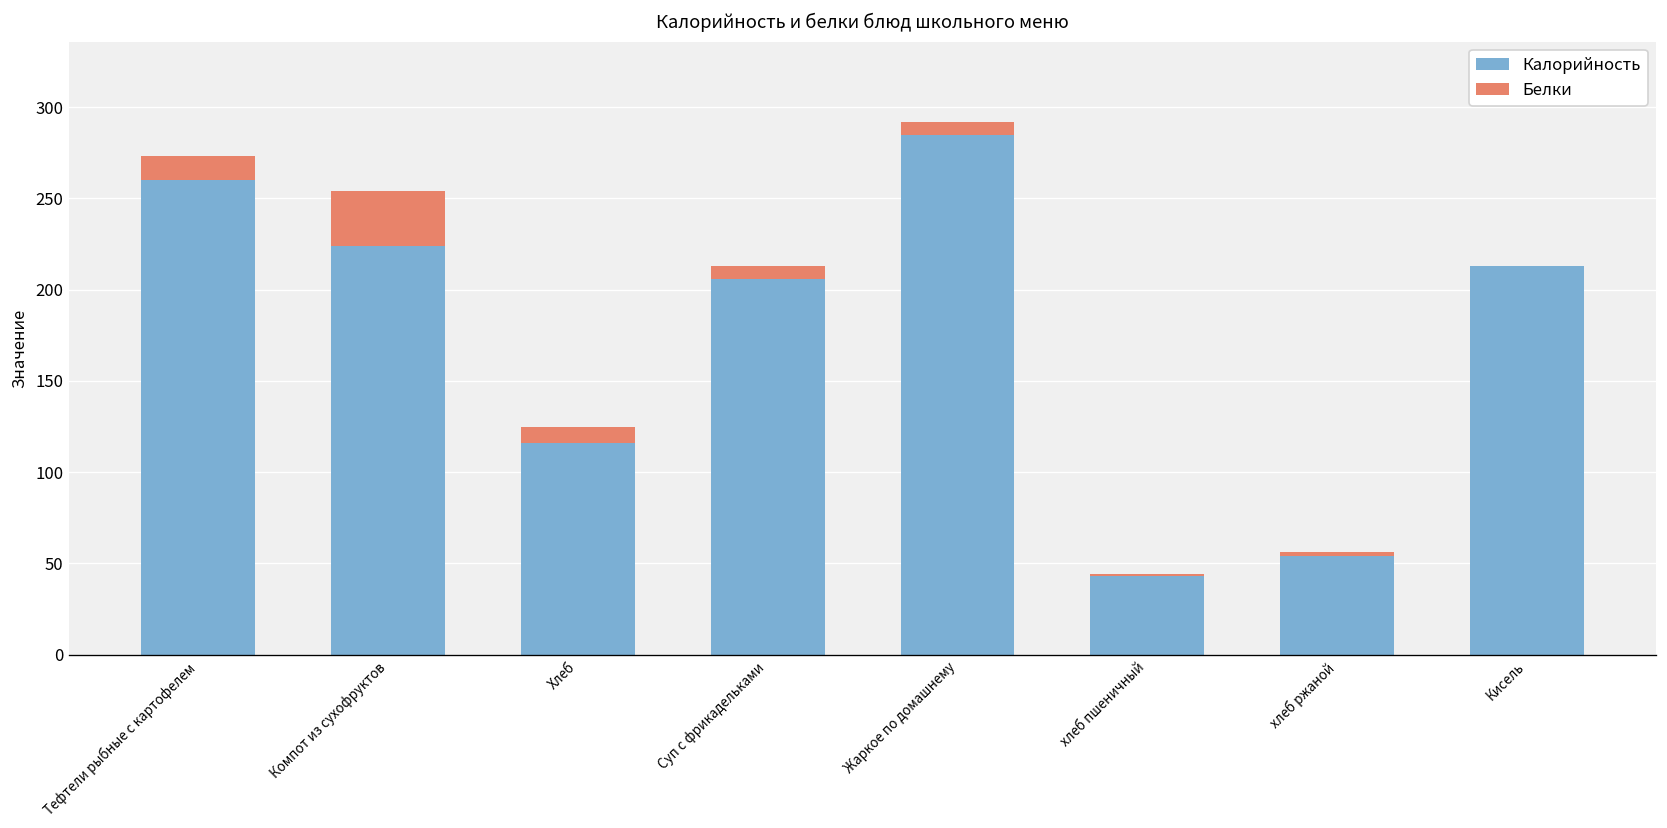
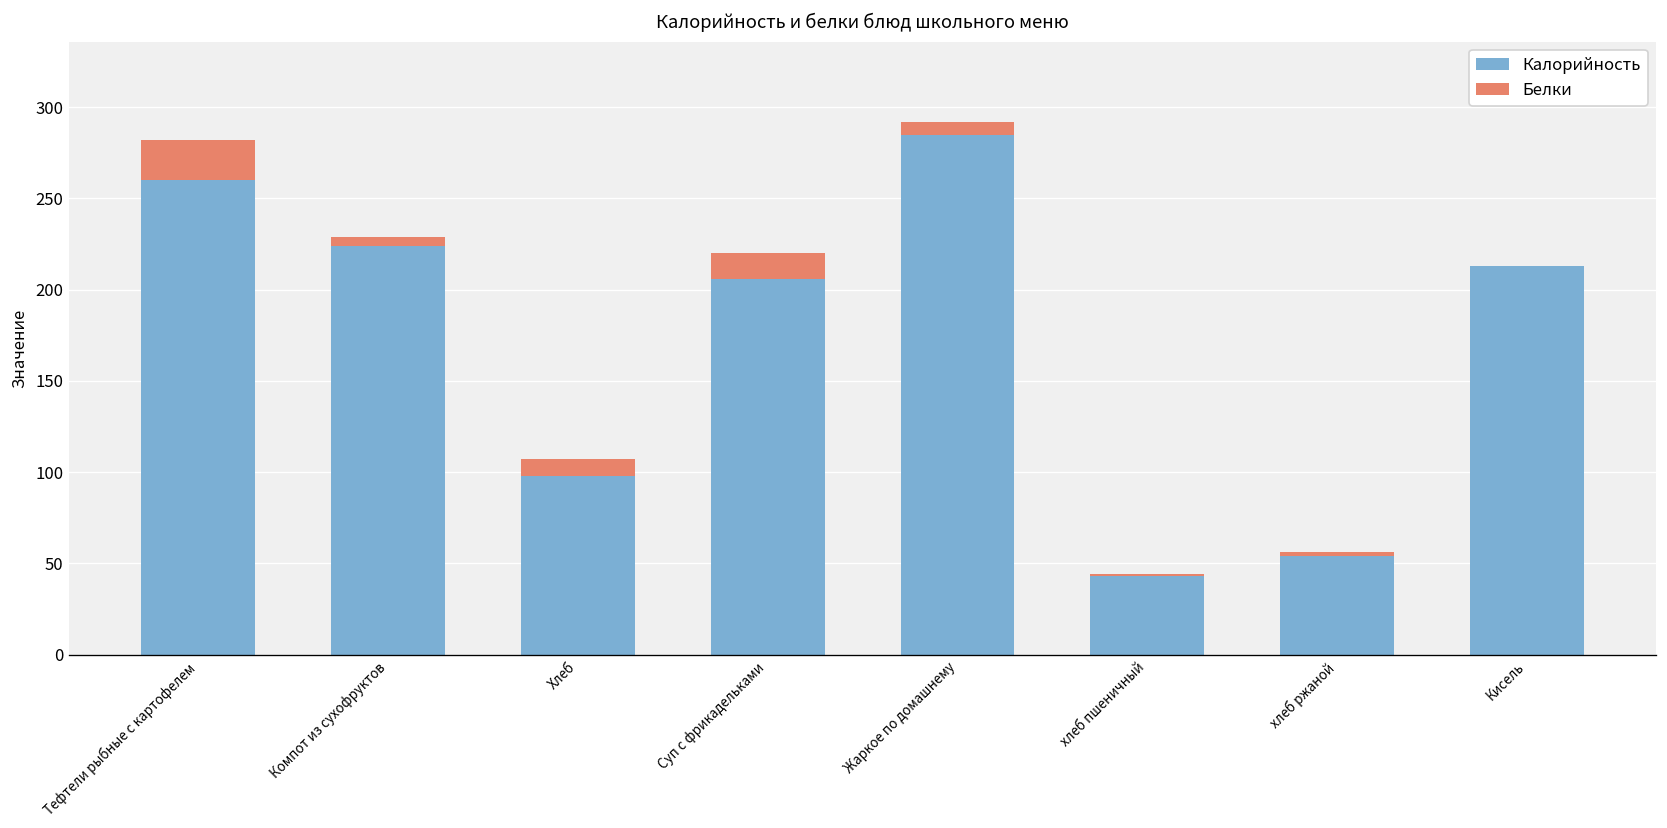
  {
    "Калорийность": {
      "Тефтели рыбные с картофелем": 260,
      "Компот из сухофруктов": 224,
-     "Хлеб": 116,
+     "Хлеб": 98,
      "Суп с фрикадельками": 206,
      "Жаркое по домашнему": 285,
      "хлеб пшеничный": 43,
      "хлеб ржаной": 54,
      "Кисель": 213
    },
    "Белки": {
-     "Тефтели рыбные с картофелем": 13,
-     "Компот из сухофруктов": 30,
+     "Тефтели рыбные с картофелем": 22,
+     "Компот из сухофруктов": 5,
      "Хлеб": 9,
-     "Суп с фрикадельками": 7,
+     "Суп с фрикадельками": 14,
      "Жаркое по домашнему": 7,
      "хлеб ржаной": 2,
      "Кисель": 0
    }
  }
